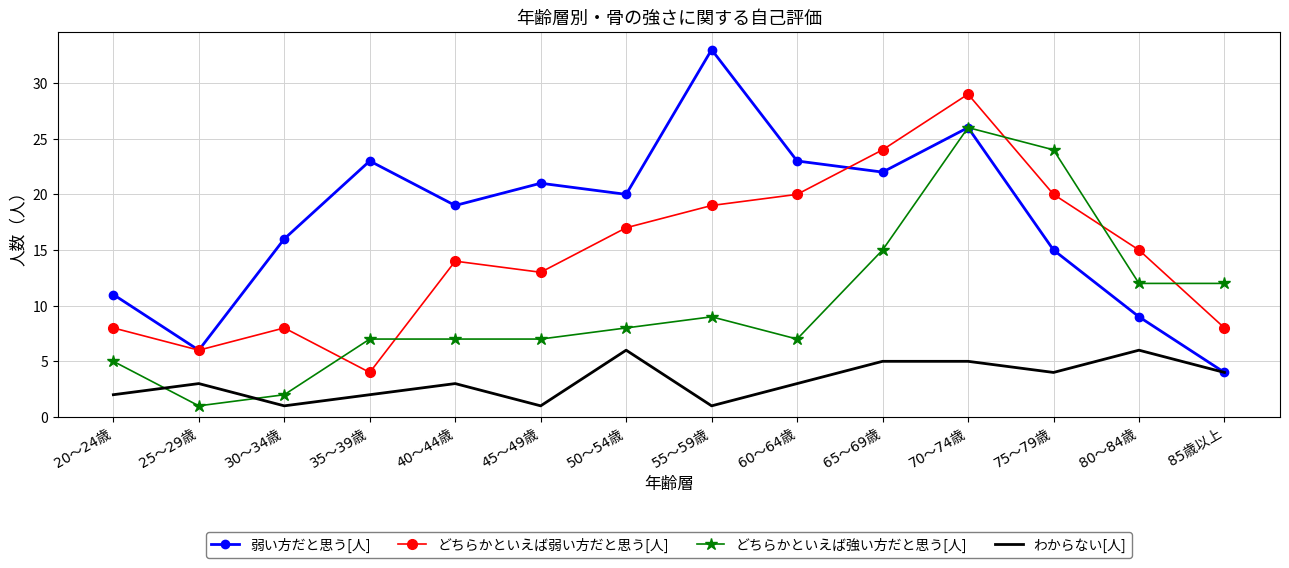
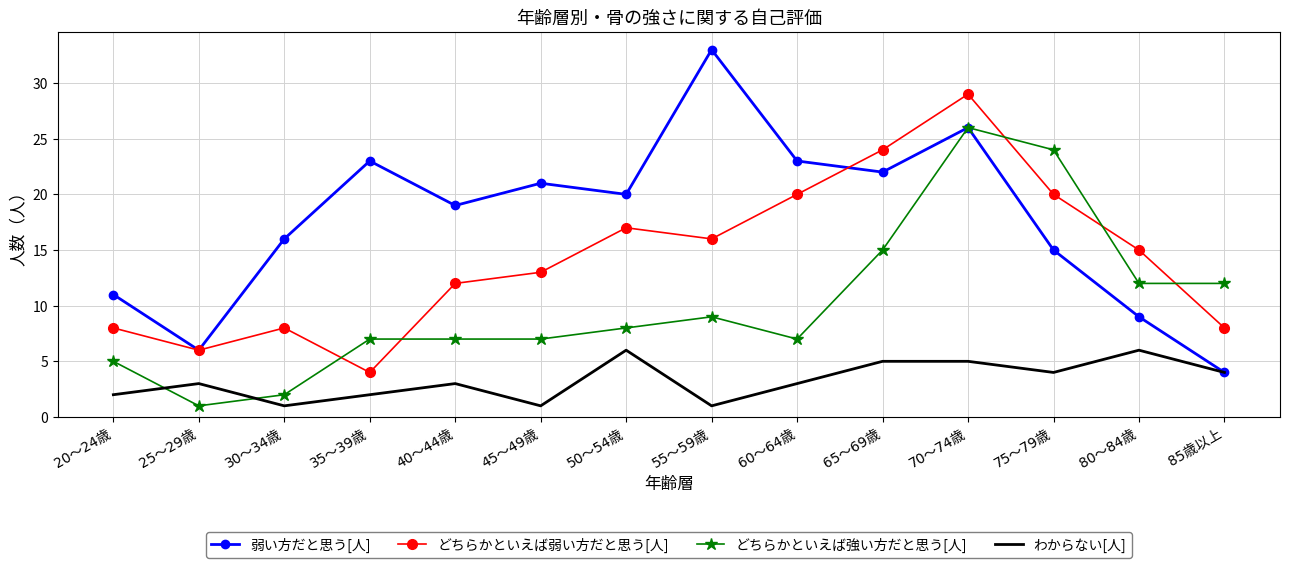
  {
    "弱い方だと思う[人]": {
      "20～24歳": 11,
      "30～34歳": 16,
      "35～39歳": 23,
      "40～44歳": 19,
      "45～49歳": 21,
      "50～54歳": 20,
      "55～59歳": 33,
      "60～64歳": 23,
      "65～69歳": 22,
      "75～79歳": 15,
      "80～84歳": 9
    },
    "どちらかといえば弱い方だと思う[人]": {
      "20～24歳": 8,
      "30～34歳": 8,
      "35～39歳": 4,
-     "40～44歳": 14,
+     "40～44歳": 12,
      "45～49歳": 13,
      "50～54歳": 17,
-     "55～59歳": 19,
+     "55～59歳": 16,
      "60～64歳": 20,
      "65～69歳": 24,
      "70～74歳": 29,
      "75～79歳": 20,
      "80～84歳": 15,
      "85歳以上": 8
    },
    "どちらかといえば強い方だと思う[人]": {
      "20～24歳": 5,
      "25～29歳": 1,
      "30～34歳": 2,
      "35～39歳": 7,
      "40～44歳": 7,
      "45～49歳": 7,
      "50～54歳": 8,
      "55～59歳": 9,
      "60～64歳": 7,
      "65～69歳": 15,
      "75～79歳": 24,
      "80～84歳": 12,
      "85歳以上": 12
    },
    "わからない[人]": {
      "20～24歳": 2,
      "25～29歳": 3,
      "30～34歳": 1,
      "35～39歳": 2,
      "40～44歳": 3,
      "45～49歳": 1,
      "50～54歳": 6,
      "55～59歳": 1,
      "60～64歳": 3,
      "65～69歳": 5,
      "70～74歳": 5,
      "75～79歳": 4,
      "80～84歳": 6
    }
  }
